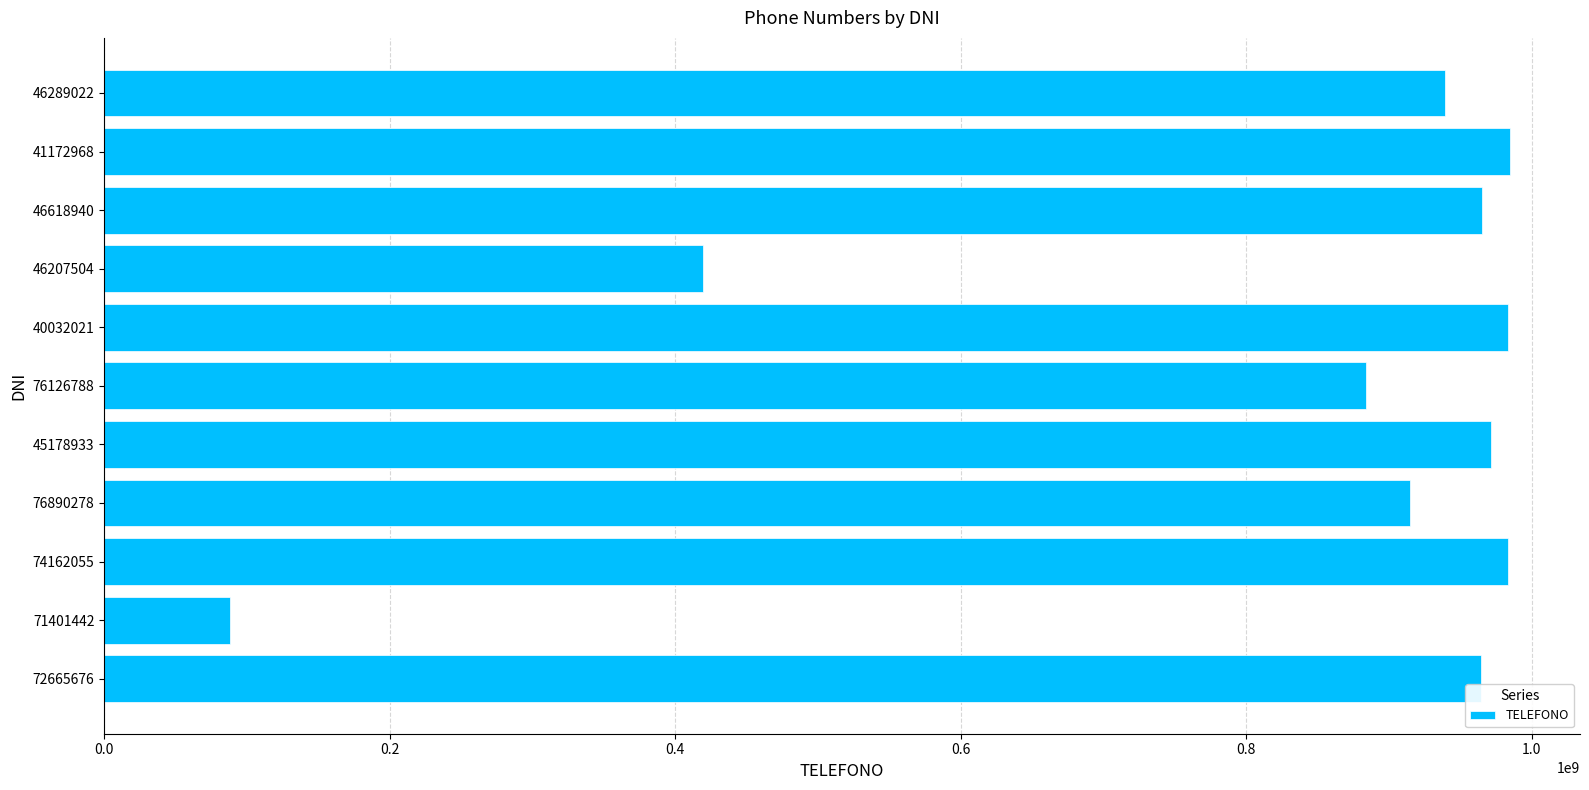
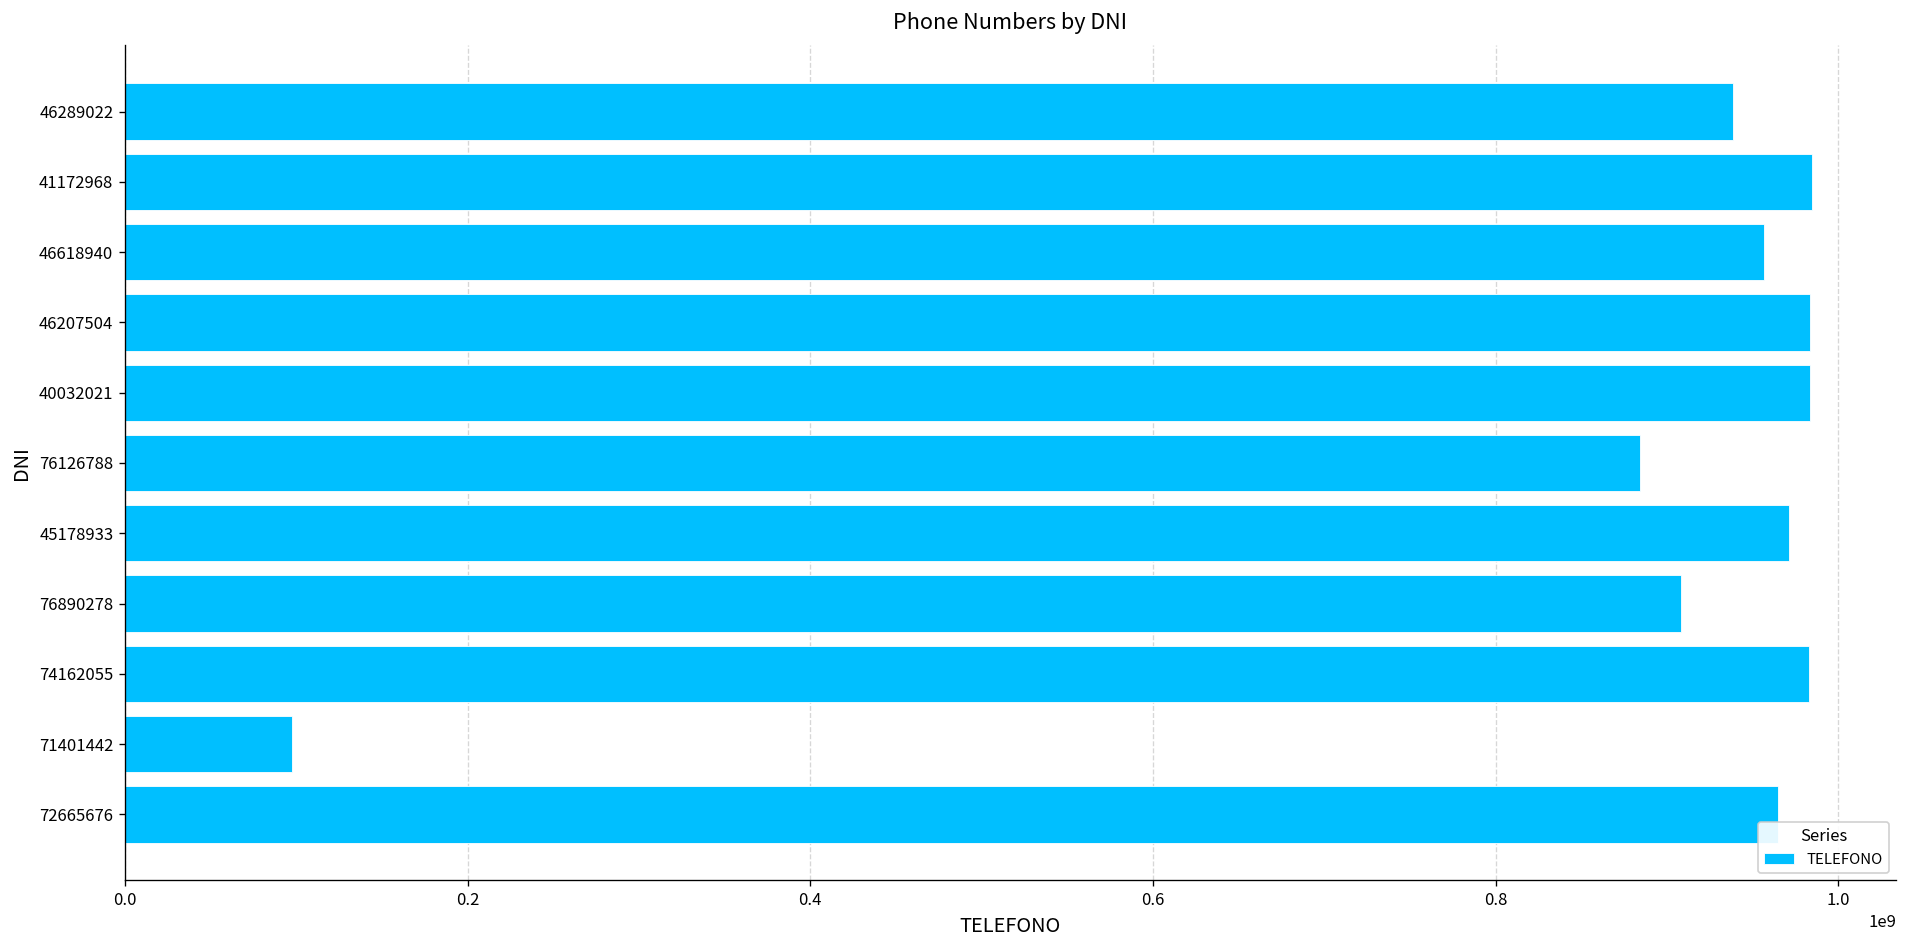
  {
    "46289022": 939000000,
    "41172968": 985000000,
-   "46618940": 965000000,
-   "46207504": 420000000,
+   "46618940": 957000000,
+   "46207504": 984000000,
    "40032021": 984000000,
    "76126788": 884000000,
    "45178933": 971000000,
-   "76890278": 915000000,
+   "76890278": 908000000,
    "74162055": 983000000,
-   "71401442": 88000000,
+   "71401442": 97000000,
    "72665676": 965000000
  }
